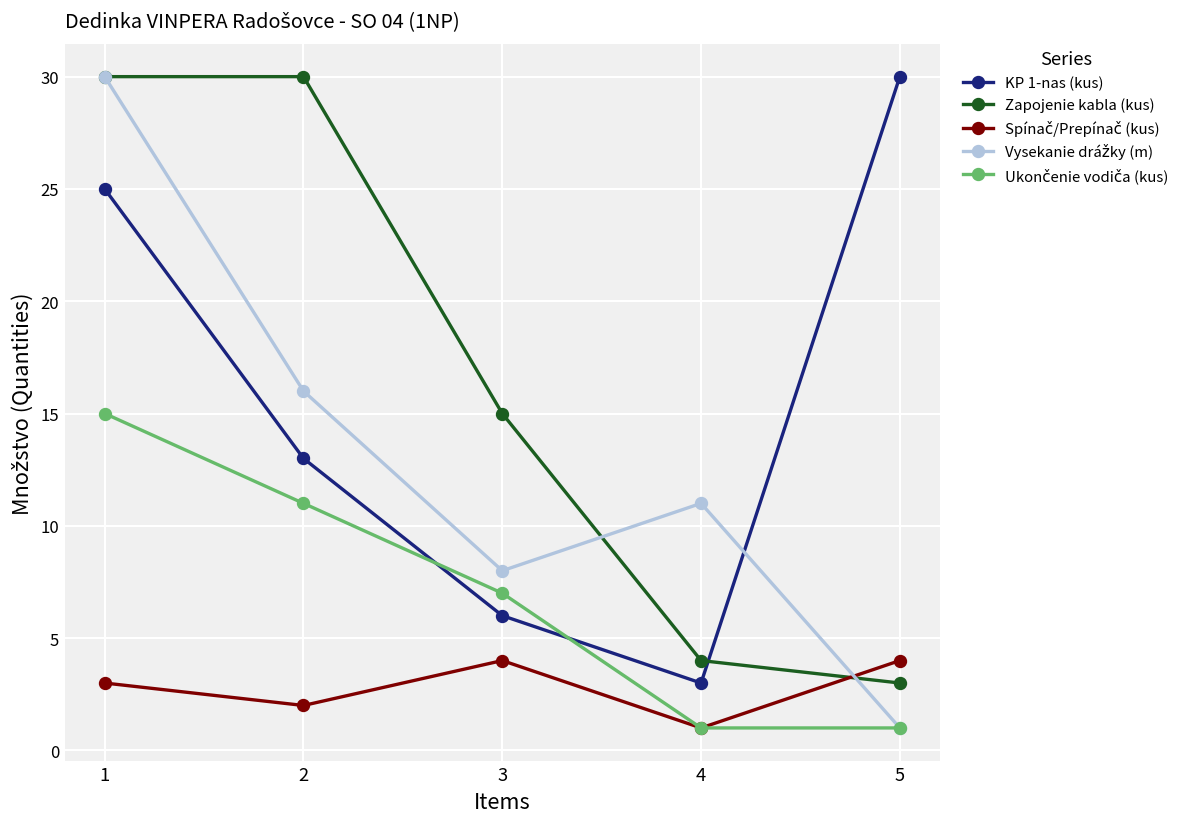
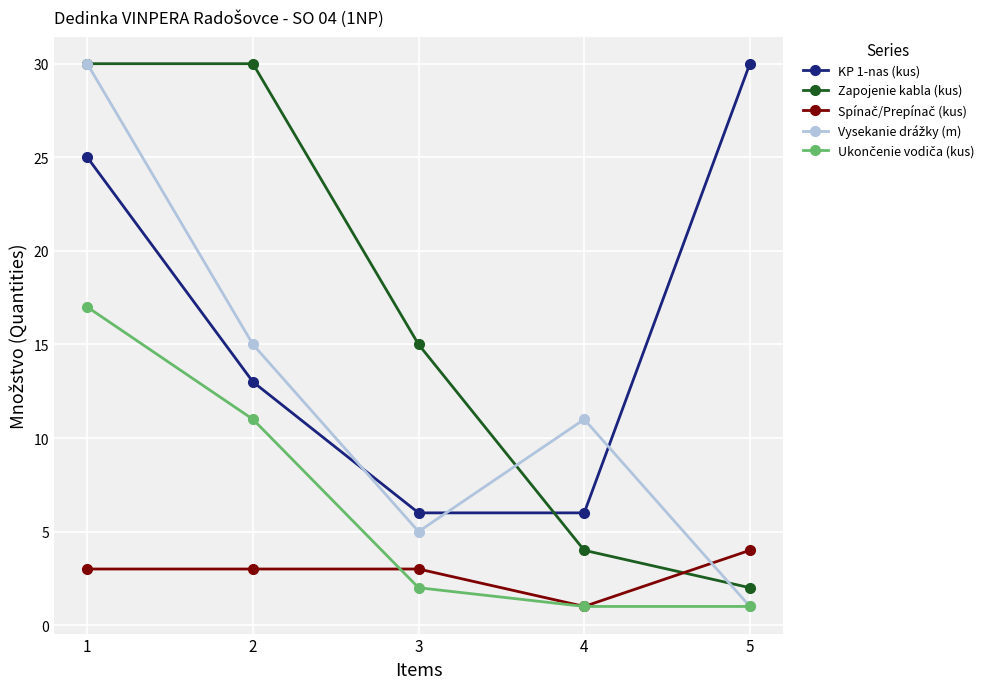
  {
    "KP 1-nas (kus)": {
      "1": 25,
      "2": 13,
      "3": 6,
-     "4": 3,
+     "4": 6,
      "5": 30
    },
    "Zapojenie kabla (kus)": {
      "2": 30,
      "3": 15,
      "4": 4,
-     "5": 3
+     "5": 2
    },
    "Spínač/Prepínač (kus)": {
      "1": 3,
-     "2": 2,
-     "3": 4,
+     "2": 3,
+     "3": 3,
      "5": 4
    },
    "Vysekanie drážky (m)": {
-     "2": 16,
-     "3": 8,
+     "2": 15,
+     "3": 5,
      "4": 11
    },
    "Ukončenie vodiča (kus)": {
-     "1": 15,
+     "1": 17,
      "2": 11,
-     "3": 7
+     "3": 2
    }
  }
